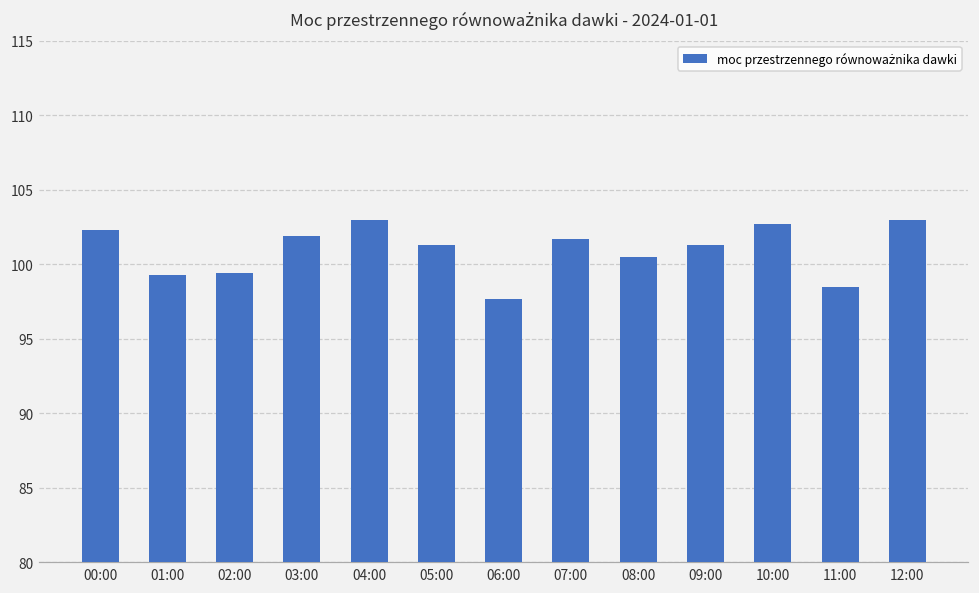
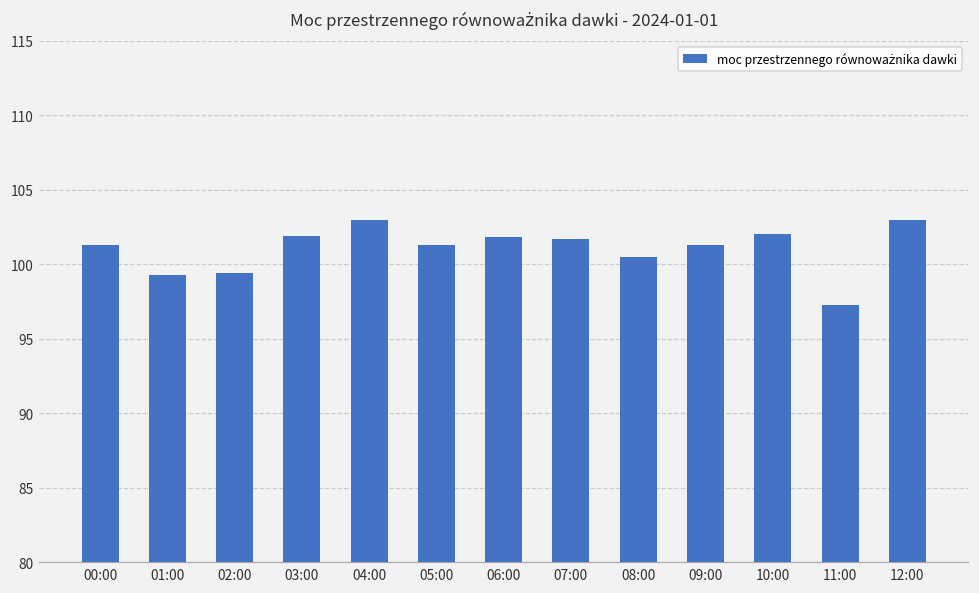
  {
-   "00:00": 102.3,
+   "00:00": 101.3,
    "01:00": 99.3,
    "02:00": 99.4,
    "03:00": 101.9,
    "04:00": 103.0,
    "05:00": 101.3,
-   "06:00": 97.7,
+   "06:00": 101.8,
    "07:00": 101.7,
    "08:00": 100.5,
    "09:00": 101.3,
-   "10:00": 102.7,
-   "11:00": 98.5,
+   "10:00": 102.0,
+   "11:00": 97.3,
    "12:00": 103.0
  }
